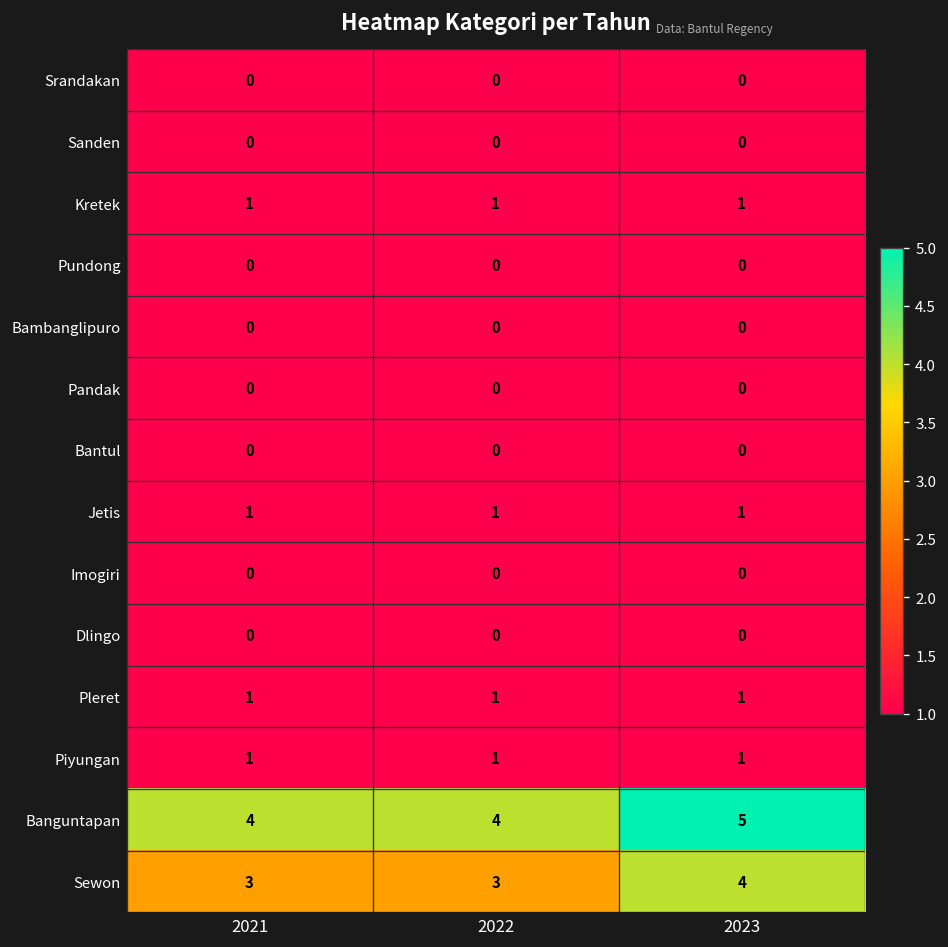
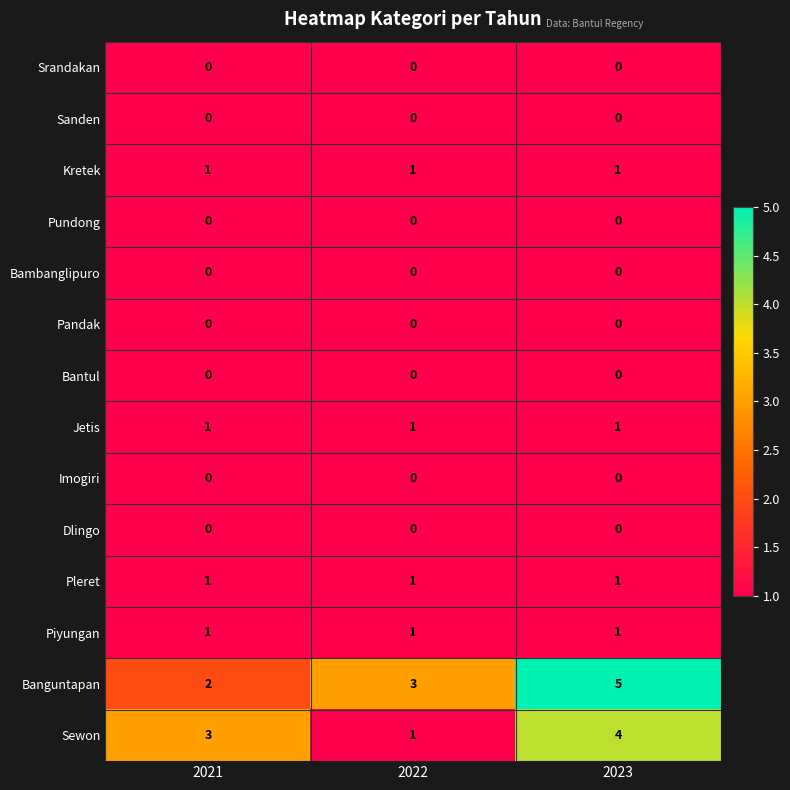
  {
    "Srandakan": {
      "2021": 0,
      "2022": 0,
      "2023": 0
    },
    "Sanden": {
      "2021": 0,
      "2022": 0,
      "2023": 0
    },
    "Kretek": {
      "2021": 1,
      "2022": 1,
      "2023": 1
    },
    "Pundong": {
      "2021": 0,
      "2022": 0,
      "2023": 0
    },
    "Bambanglipuro": {
      "2021": 0,
      "2022": 0,
      "2023": 0
    },
    "Pandak": {
      "2021": 0,
      "2022": 0,
      "2023": 0
    },
    "Bantul": {
      "2021": 0,
      "2022": 0,
      "2023": 0
    },
    "Jetis": {
      "2021": 1,
      "2022": 1,
      "2023": 1
    },
    "Imogiri": {
      "2021": 0,
      "2022": 0,
      "2023": 0
    },
    "Dlingo": {
      "2021": 0,
      "2022": 0,
      "2023": 0
    },
    "Pleret": {
      "2021": 1,
      "2022": 1,
      "2023": 1
    },
    "Piyungan": {
      "2021": 1,
      "2022": 1,
      "2023": 1
    },
    "Banguntapan": {
-     "2021": 4,
-     "2022": 4,
+     "2021": 2,
+     "2022": 3,
      "2023": 5
    },
    "Sewon": {
      "2021": 3,
-     "2022": 3,
+     "2022": 1,
      "2023": 4
    }
  }
